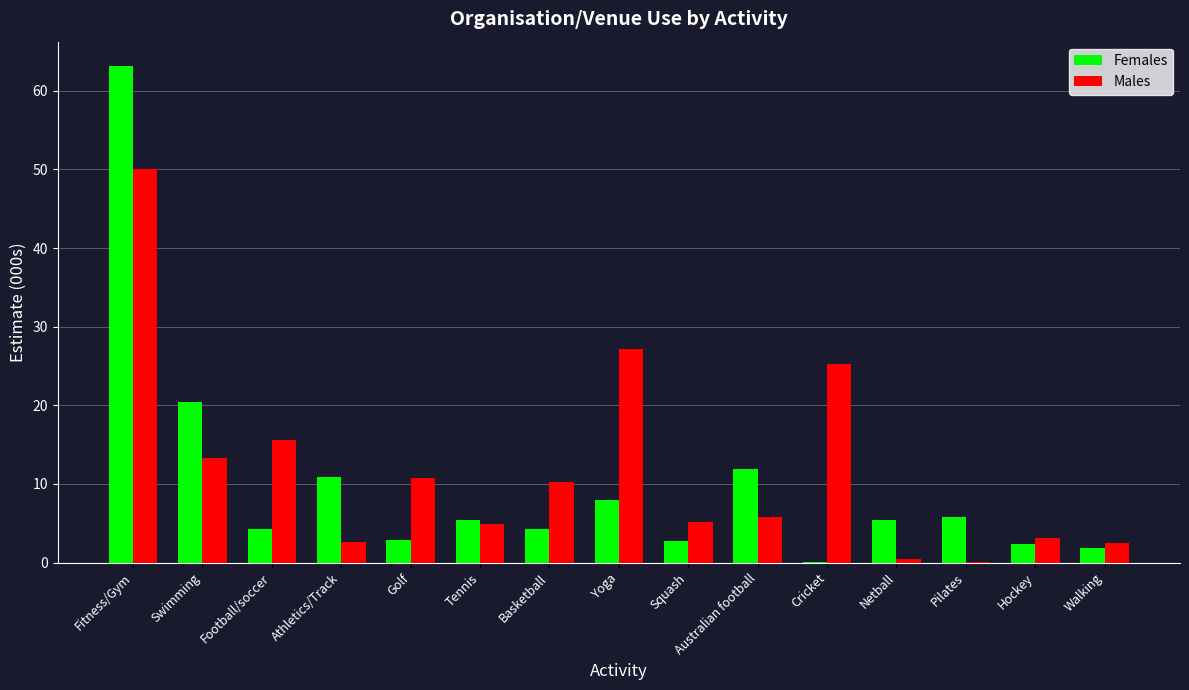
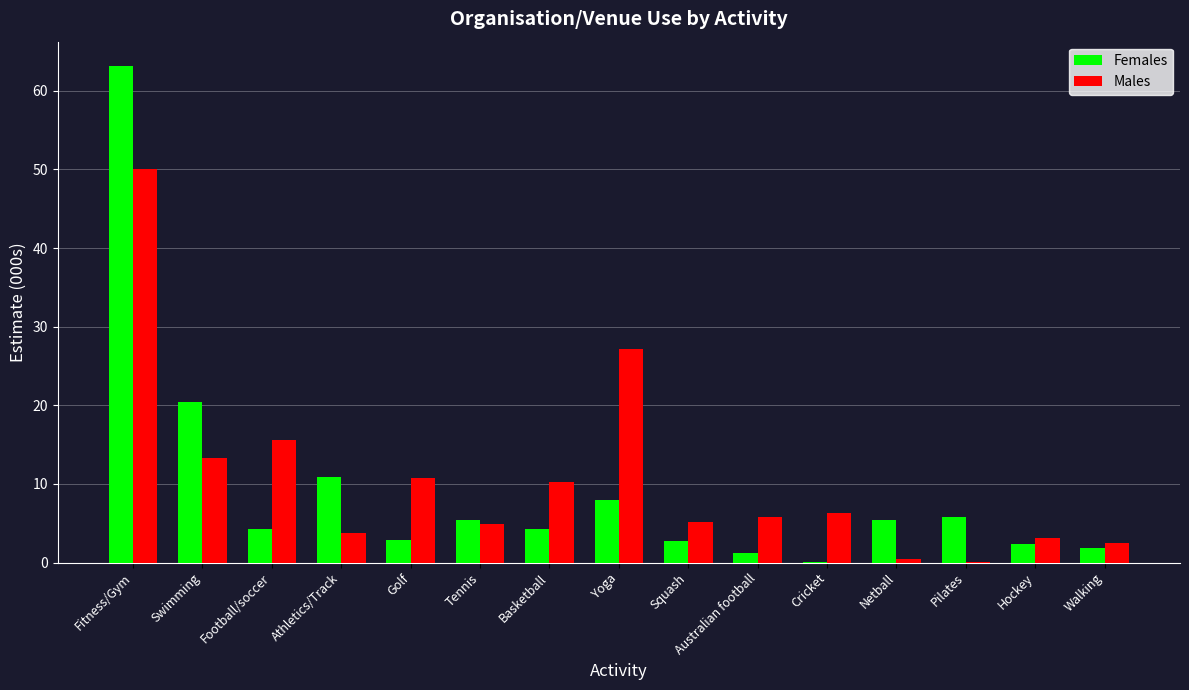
  {
    "Females": {
      "Fitness/Gym": 63,
      "Swimming": 20,
      "Football/soccer": 4,
      "Athletics/Track": 11,
      "Golf": 3,
      "Tennis": 5,
      "Basketball": 4,
      "Yoga": 8,
      "Squash": 3,
-     "Australian football": 12,
+     "Australian football": 1,
      "Netball": 5,
      "Pilates": 6,
      "Hockey": 2,
      "Walking": 2
    },
    "Males": {
      "Fitness/Gym": 50,
      "Swimming": 13,
      "Football/soccer": 16,
-     "Athletics/Track": 3,
+     "Athletics/Track": 4,
      "Golf": 11,
      "Tennis": 5,
      "Basketball": 10,
      "Yoga": 27,
      "Squash": 5,
      "Australian football": 6,
-     "Cricket": 25,
+     "Cricket": 6,
      "Netball": 1,
      "Hockey": 3,
      "Walking": 3
    }
  }
